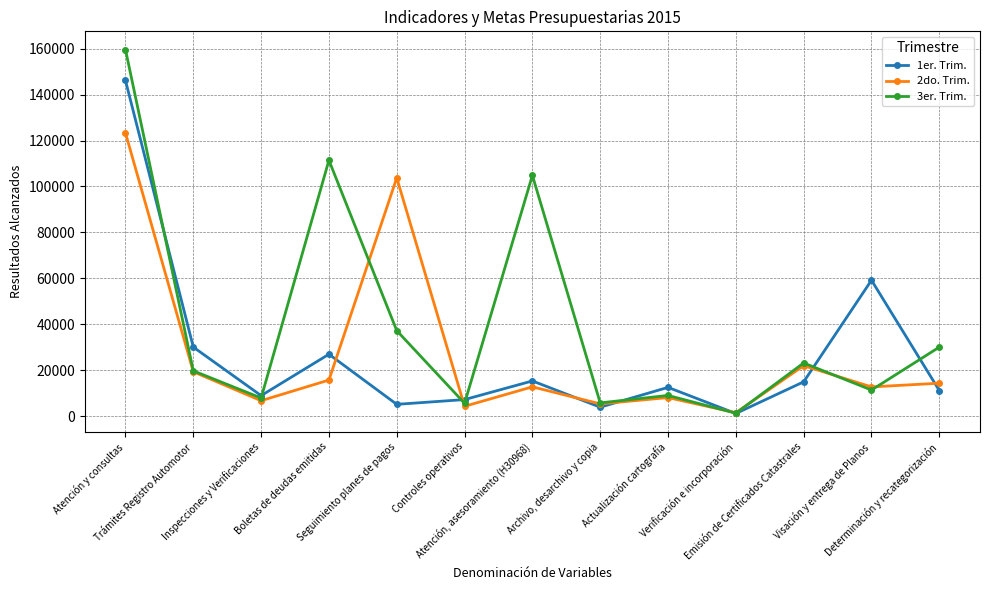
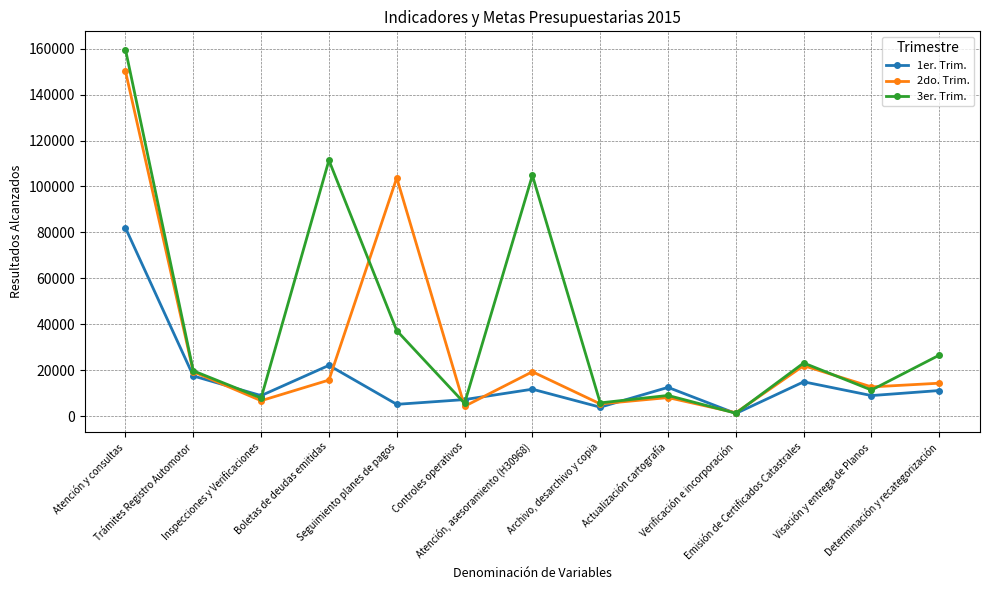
  {
    "1er. Trim.": {
-     "Atención y consultas": 146000,
-     "Trámites Registro Automotor": 30000,
-     "Boletas de deudas emitidas": 27000,
+     "Atención y consultas": 82000,
+     "Trámites Registro Automotor": 17000,
+     "Boletas de deudas emitidas": 22000,
      "Seguimiento planes de pagos": 5000,
      "Controles operativos": 7000,
-     "Atención, asesoramiento (H30968)": 15000,
+     "Atención, asesoramiento (H30968)": 12000,
      "Archivo, desarchivo y copia": 4000,
      "Actualización cartografía": 13000,
      "Emisión de Certificados Catastrales": 15000,
-     "Visación y entrega de Planos": 59000,
+     "Visación y entrega de Planos": 9000,
      "Determinación y recategorización": 11000
    },
    "2do. Trim.": {
-     "Atención y consultas": 123000,
+     "Atención y consultas": 150000,
      "Inspecciones y Verificaciones": 7000,
      "Boletas de deudas emitidas": 16000,
      "Seguimiento planes de pagos": 104000,
      "Controles operativos": 4000,
-     "Atención, asesoramiento (H30968)": 13000,
+     "Atención, asesoramiento (H30968)": 19000,
      "Emisión de Certificados Catastrales": 22000,
      "Visación y entrega de Planos": 13000,
      "Determinación y recategorización": 14000
    },
    "3er. Trim.": {
      "Atención y consultas": 160000,
      "Boletas de deudas emitidas": 111000,
      "Seguimiento planes de pagos": 37000,
      "Controles operativos": 6000,
      "Atención, asesoramiento (H30968)": 105000,
      "Emisión de Certificados Catastrales": 23000,
      "Visación y entrega de Planos": 11000,
-     "Determinación y recategorización": 30000
+     "Determinación y recategorización": 27000
    }
  }
